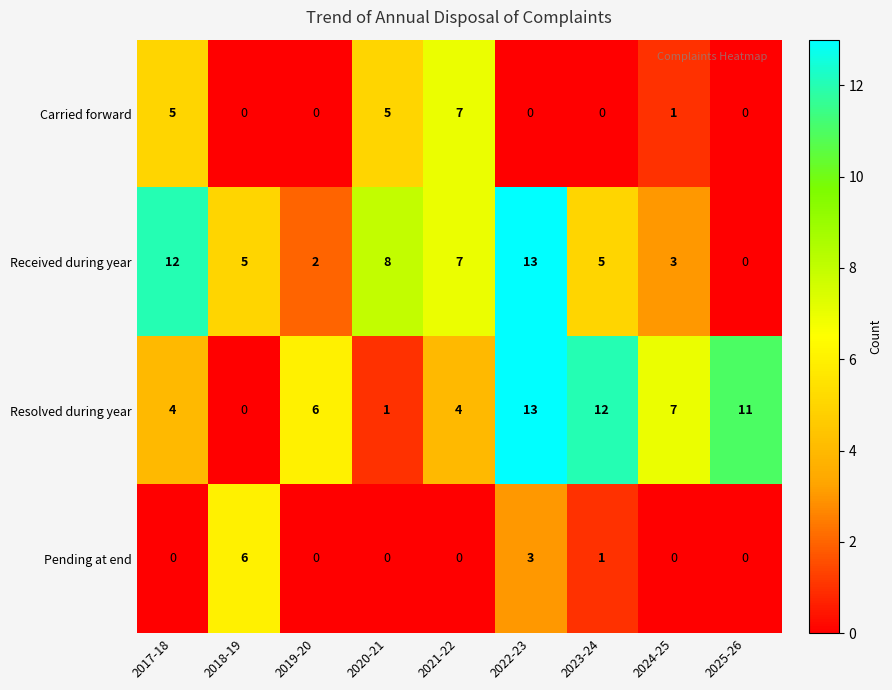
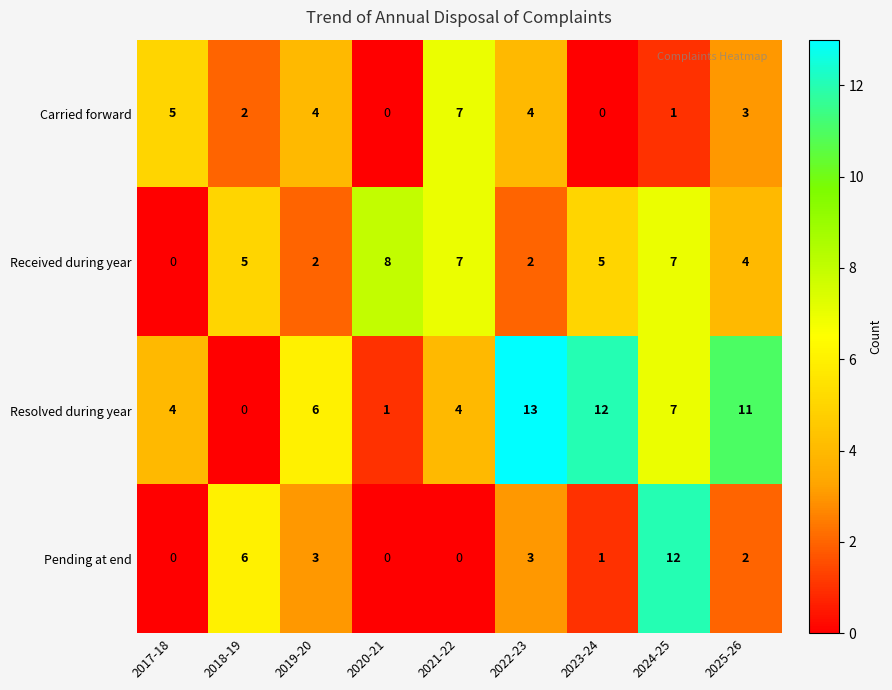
  {
    "Carried forward": {
      "2017-18": 5,
-     "2018-19": 0,
-     "2019-20": 0,
-     "2020-21": 5,
+     "2018-19": 2,
+     "2019-20": 4,
+     "2020-21": 0,
      "2021-22": 7,
-     "2022-23": 0,
+     "2022-23": 4,
      "2023-24": 0,
      "2024-25": 1,
-     "2025-26": 0
+     "2025-26": 3
    },
    "Received during year": {
-     "2017-18": 12,
+     "2017-18": 0,
      "2018-19": 5,
      "2019-20": 2,
      "2020-21": 8,
      "2021-22": 7,
-     "2022-23": 13,
+     "2022-23": 2,
      "2023-24": 5,
-     "2024-25": 3,
-     "2025-26": 0
+     "2024-25": 7,
+     "2025-26": 4
    },
    "Resolved during year": {
      "2017-18": 4,
      "2018-19": 0,
      "2019-20": 6,
      "2020-21": 1,
      "2021-22": 4,
      "2022-23": 13,
      "2023-24": 12,
      "2024-25": 7,
      "2025-26": 11
    },
    "Pending at end": {
      "2017-18": 0,
      "2018-19": 6,
-     "2019-20": 0,
+     "2019-20": 3,
      "2020-21": 0,
      "2021-22": 0,
      "2022-23": 3,
      "2023-24": 1,
-     "2024-25": 0,
-     "2025-26": 0
+     "2024-25": 12,
+     "2025-26": 2
    }
  }
